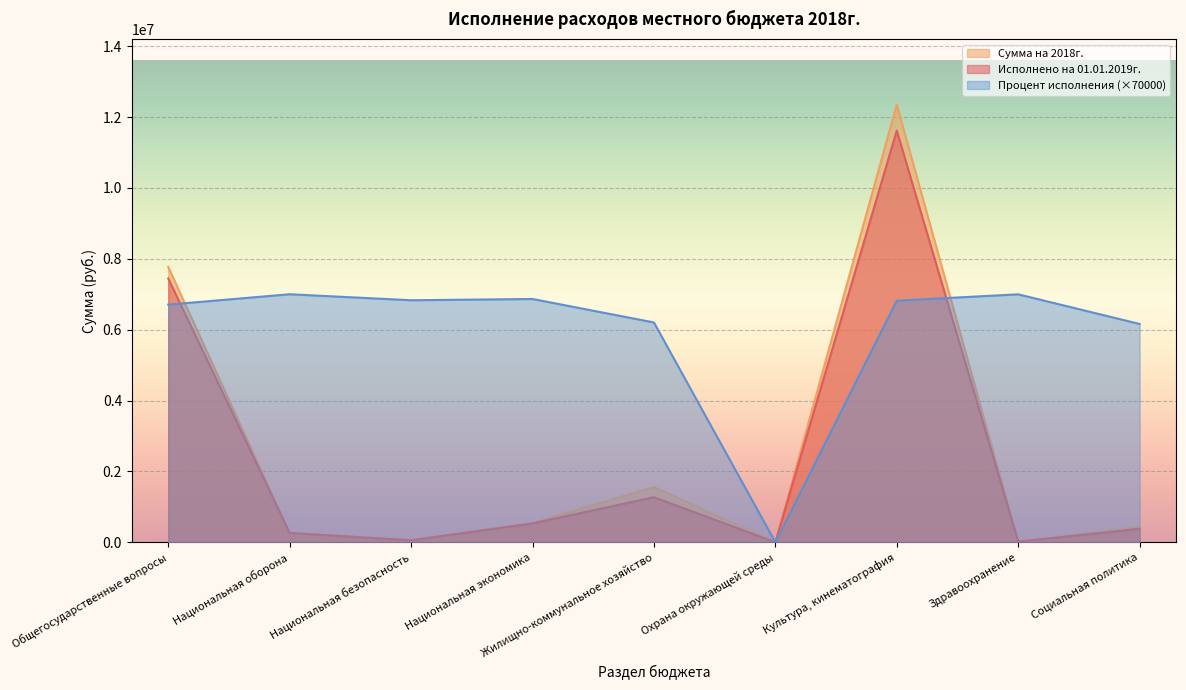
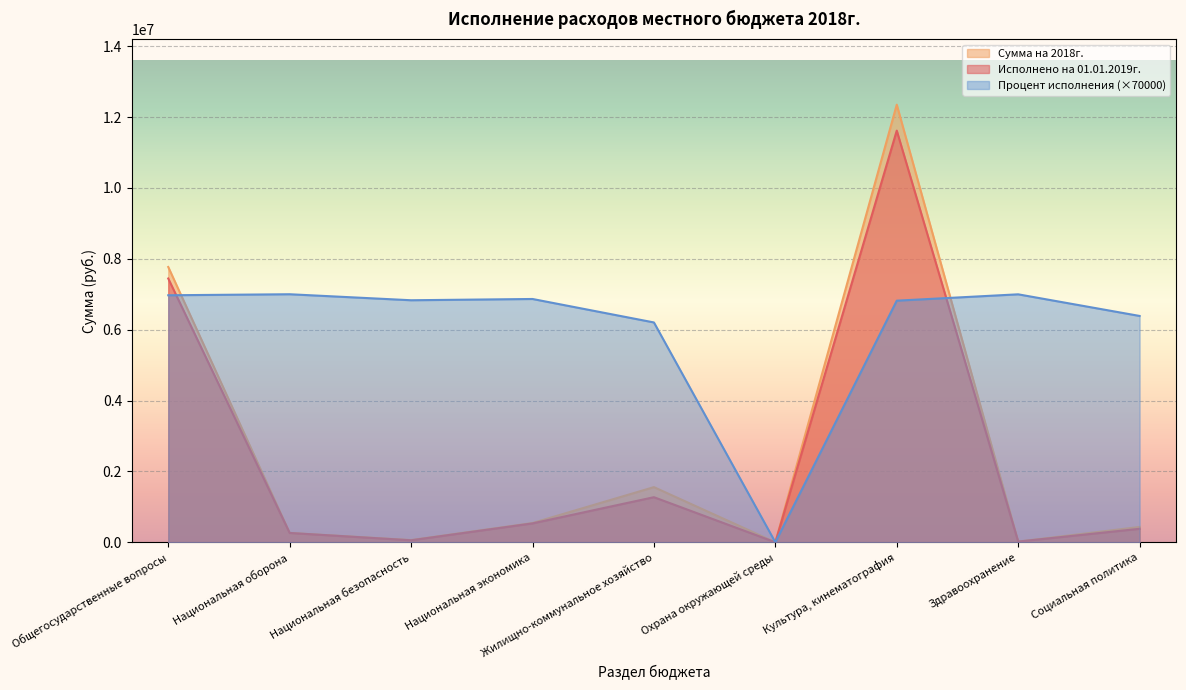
  {
    "Процент исполнения (×70000)": {
-     "Общегосударственные вопросы": 6700000,
+     "Общегосударственные вопросы": 7000000,
      "Национальная оборона": 7000000,
      "Национальная безопасность": 6800000,
      "Национальная экономика": 6900000,
      "Жилищно-коммунальное хозяйство": 6200000,
      "Культура, кинематография": 6800000,
      "Здравоохранение": 7000000,
-     "Социальная политика": 6200000
+     "Социальная политика": 6400000
    }
  }
